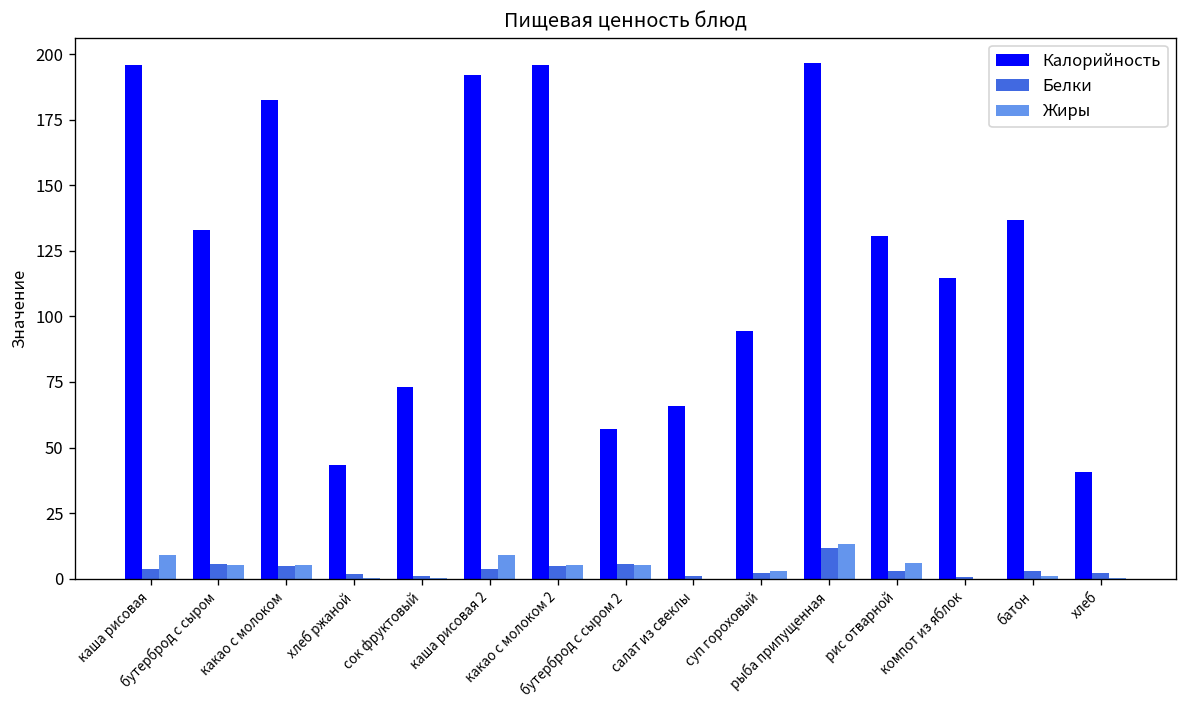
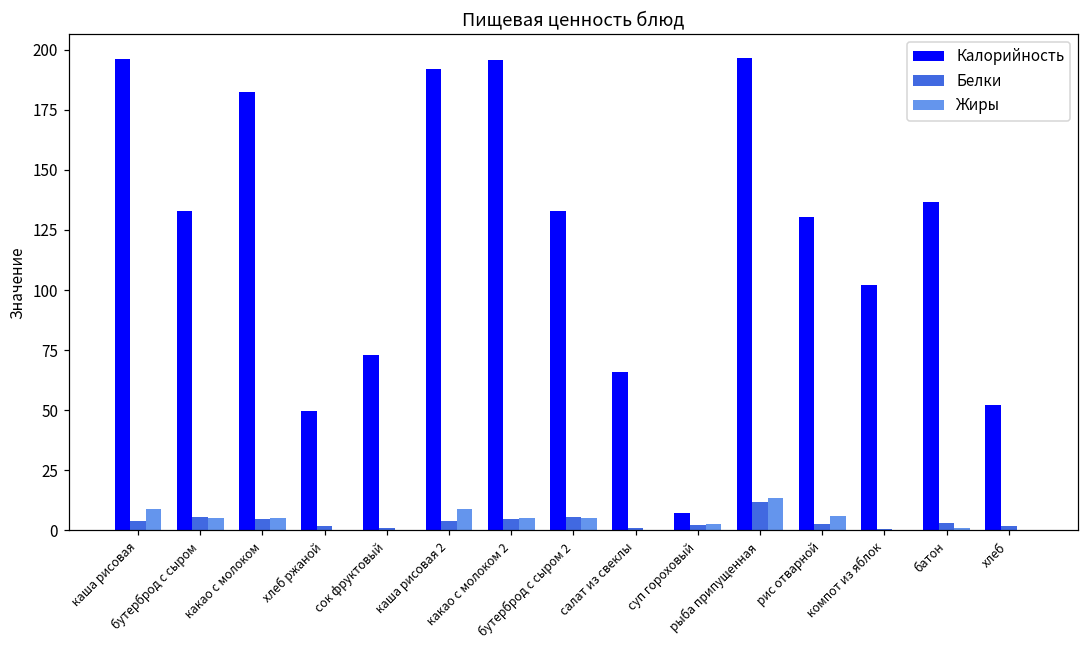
  {
    "Калорийность": {
      "каша рисовая": 196,
      "бутерброд с сыром": 133,
      "какао с молоком": 183,
-     "хлеб ржаной": 44,
+     "хлеб ржаной": 50,
      "сок фруктовый": 73,
      "каша рисовая 2": 192,
      "какао с молоком 2": 196,
-     "бутерброд с сыром 2": 57,
+     "бутерброд с сыром 2": 133,
      "салат из свеклы": 66,
-     "суп гороховый": 94,
+     "суп гороховый": 7,
      "рыба припущенная": 197,
      "рис отварной": 131,
-     "компот из яблок": 115,
+     "компот из яблок": 102,
      "батон": 137,
-     "хлеб": 41
+     "хлеб": 52
    }
  }
